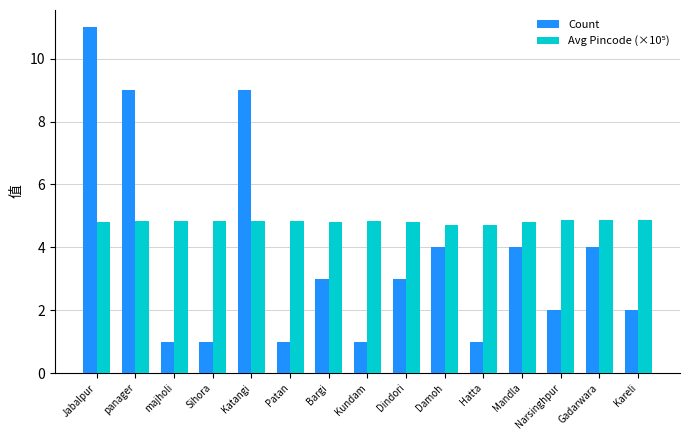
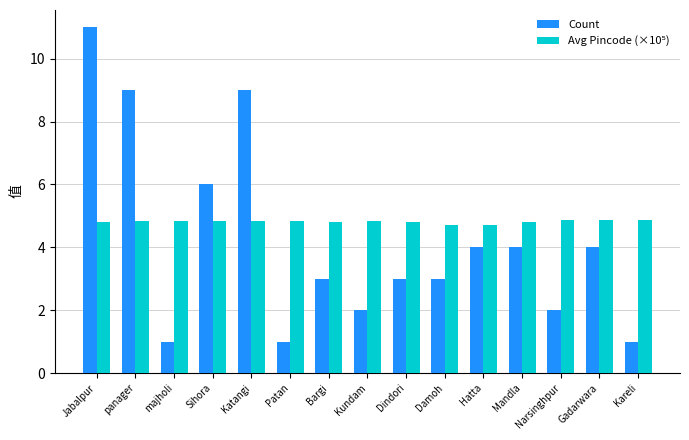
  {
    "Count": {
      "Jabalpur": 11,
      "panager": 9,
      "majholi": 1,
-     "Sihora": 1,
+     "Sihora": 6,
      "Katangi": 9,
      "Patan": 1,
      "Bargi": 3,
-     "Kundam": 1,
+     "Kundam": 2,
      "Dindori": 3,
-     "Damoh": 4,
-     "Hatta": 1,
+     "Damoh": 3,
+     "Hatta": 4,
      "Mandla": 4,
      "Narsinghpur": 2,
      "Gadarwara": 4,
-     "Kareli": 2
+     "Kareli": 1
    },
    "Avg Pincode (×10⁵)": {
      "Jabalpur": 4.8,
      "panager": 4.8,
      "majholi": 4.8,
      "Sihora": 4.8,
      "Katangi": 4.8,
      "Patan": 4.8,
      "Bargi": 4.8,
      "Kundam": 4.8,
      "Dindori": 4.8,
      "Damoh": 4.7,
      "Hatta": 4.7,
      "Mandla": 4.8,
      "Narsinghpur": 4.9,
      "Gadarwara": 4.9,
      "Kareli": 4.9
    }
  }
